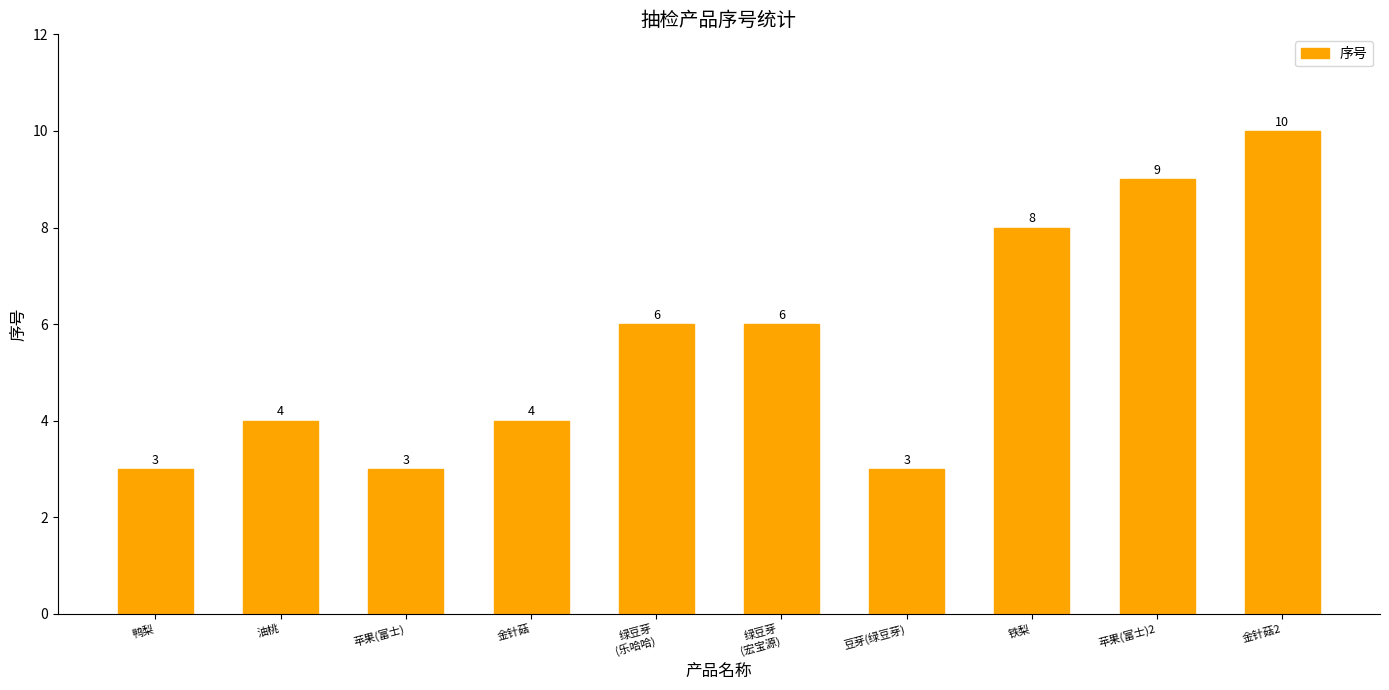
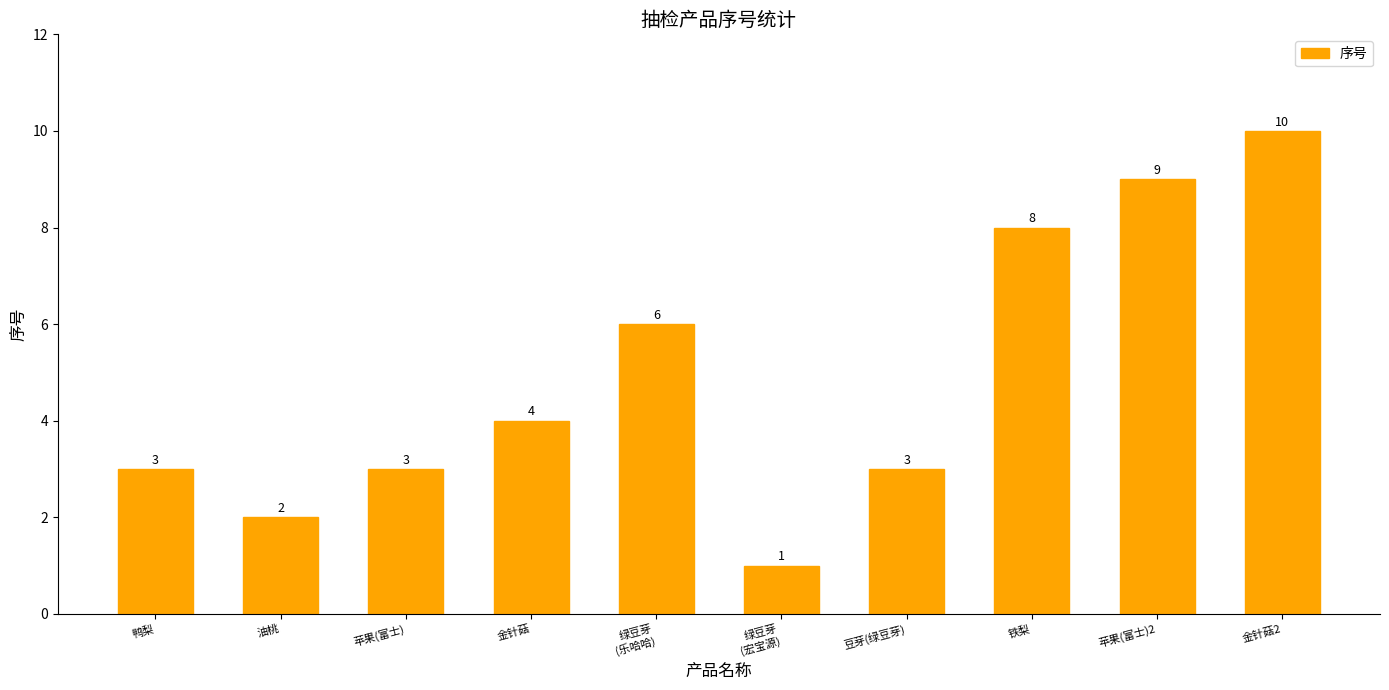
  {
    "鸭梨": 3,
-   "油桃": 4,
+   "油桃": 2,
    "苹果(富士)": 3,
    "金针菇": 4,
    "绿豆芽 (乐哈哈)": 6,
-   "绿豆芽 (宏宝源)": 6,
+   "绿豆芽 (宏宝源)": 1,
    "豆芽(绿豆芽)": 3,
    "铁梨": 8,
    "苹果(富士)2": 9,
    "金针菇2": 10
  }
